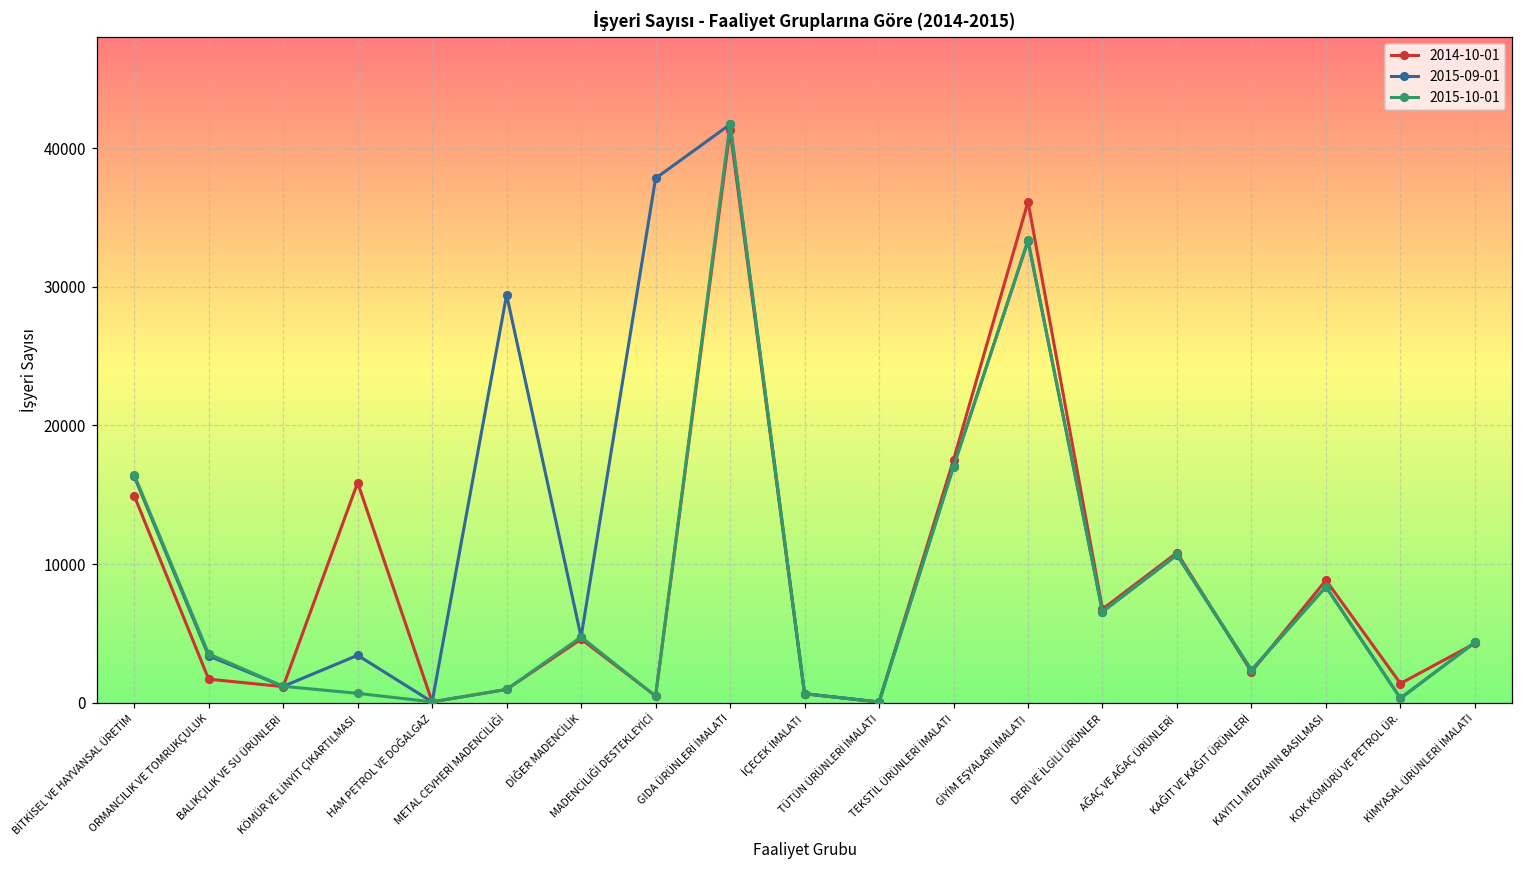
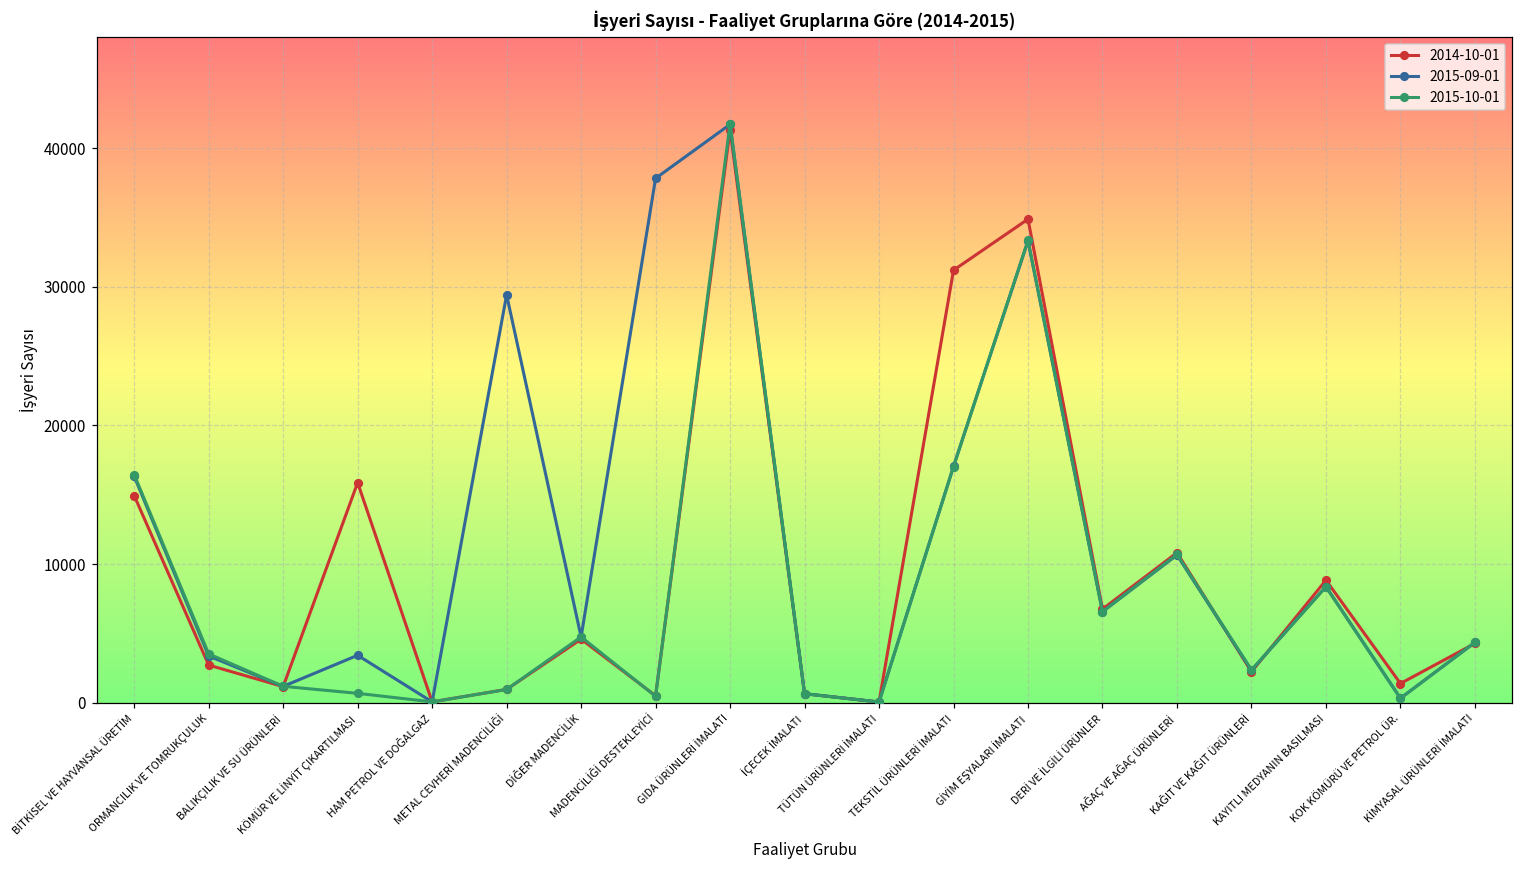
  {
    "2014-10-01": {
      "BİTKİSEL VE HAYVANSAL ÜRETİM": 14900,
-     "ORMANCILIK VE TOMRUKÇULUK": 1700,
+     "ORMANCILIK VE TOMRUKÇULUK": 2700,
      "KÖMÜR VE LİNYİT ÇIKARTILMASI": 15900,
      "GIDA ÜRÜNLERİ İMALATI": 41300,
-     "TEKSTİL ÜRÜNLERİ İMALATI": 17500,
-     "GİYİM EŞYALARI İMALATI": 36100,
+     "TEKSTİL ÜRÜNLERİ İMALATI": 31200,
+     "GİYİM EŞYALARI İMALATI": 34900,
      "KAYITLI MEDYANIN BASILMASI": 8800,
      "KOK KÖMÜRÜ VE PETROL ÜR.": 1400
    },
    "2015-09-01": {
      "KÖMÜR VE LİNYİT ÇIKARTILMASI": 3400,
      "METAL CEVHERİ MADENCİLİĞİ": 29400,
      "MADENCİLİĞİ DESTEKLEYİCİ": 37800
    },
    "2015-10-01": {
      "KÖMÜR VE LİNYİT ÇIKARTILMASI": 700
    }
  }
